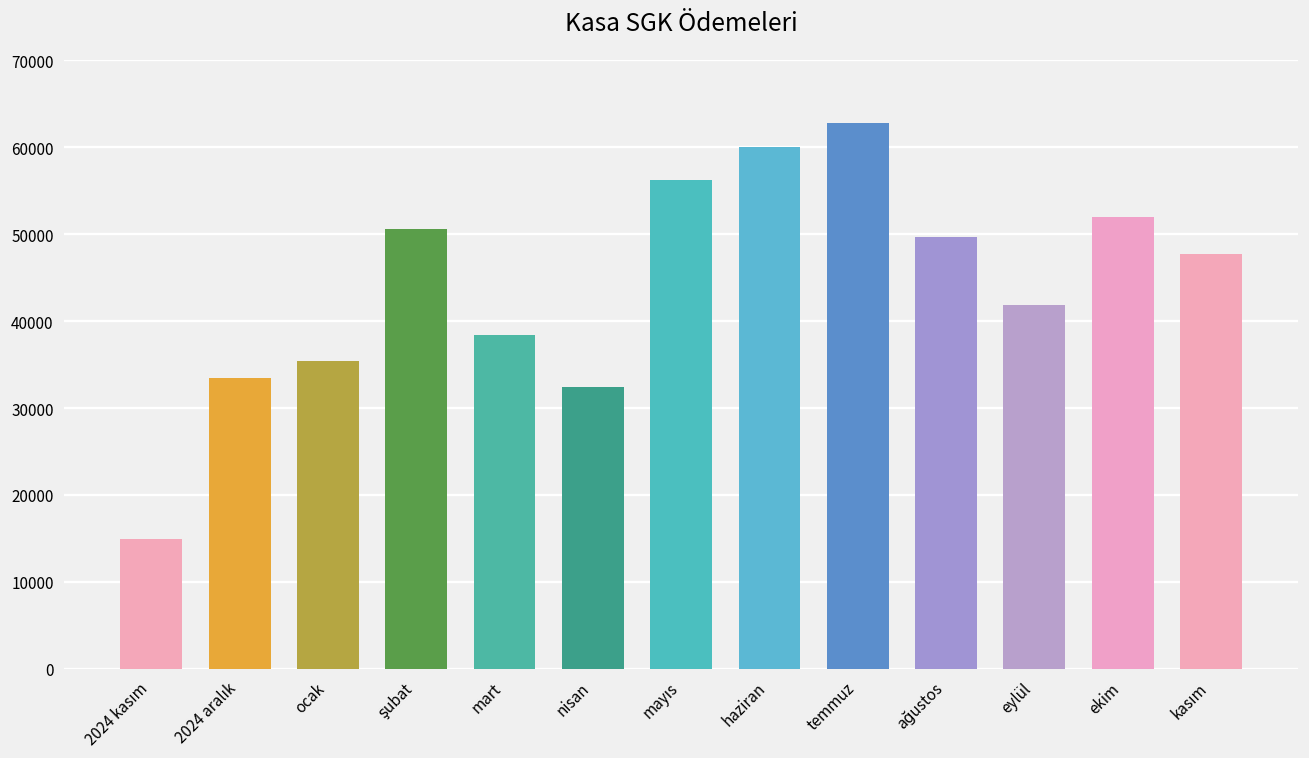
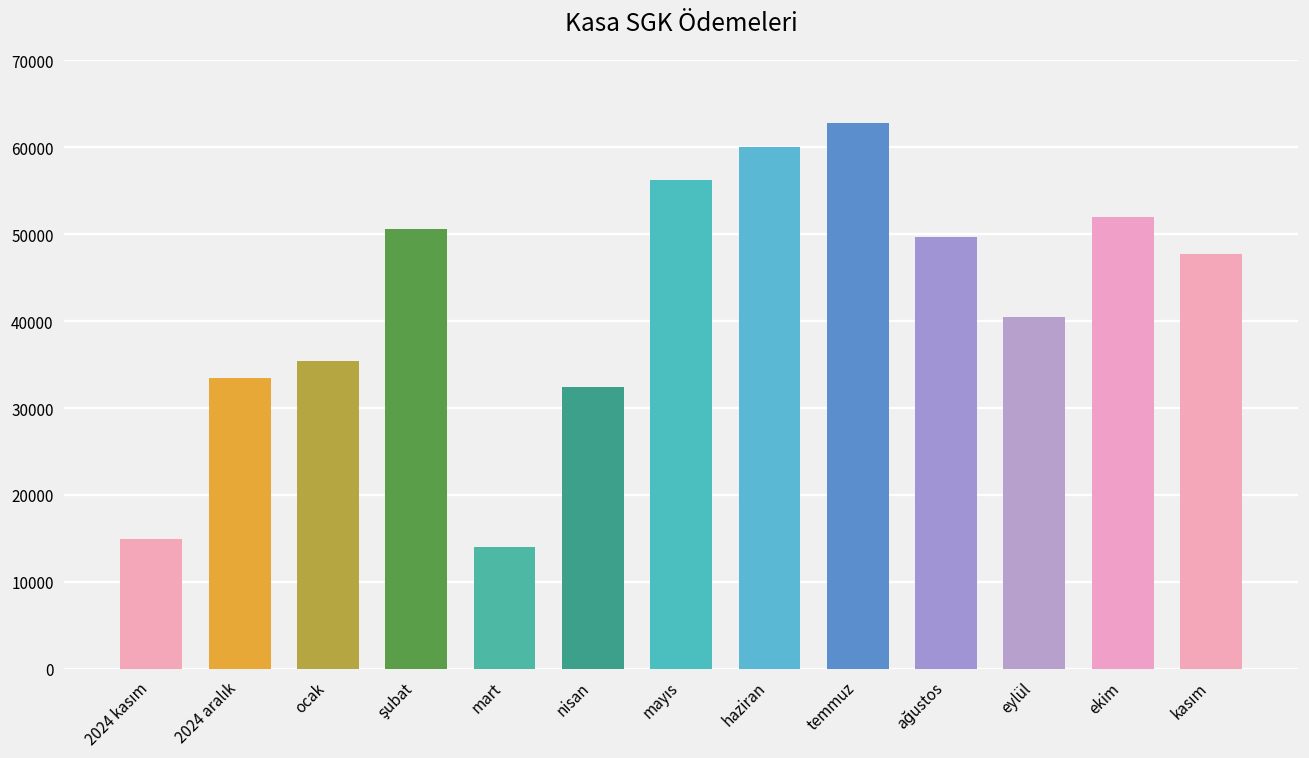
  {
    "2024 kasım": 15000,
    "2024 aralık": 33000,
    "ocak": 35000,
    "şubat": 51000,
-   "mart": 38000,
+   "mart": 14000,
    "nisan": 32000,
    "mayıs": 56000,
    "haziran": 60000,
    "temmuz": 63000,
    "ağustos": 50000,
-   "eylül": 42000,
+   "eylül": 40000,
    "ekim": 52000,
    "kasım": 48000
  }
